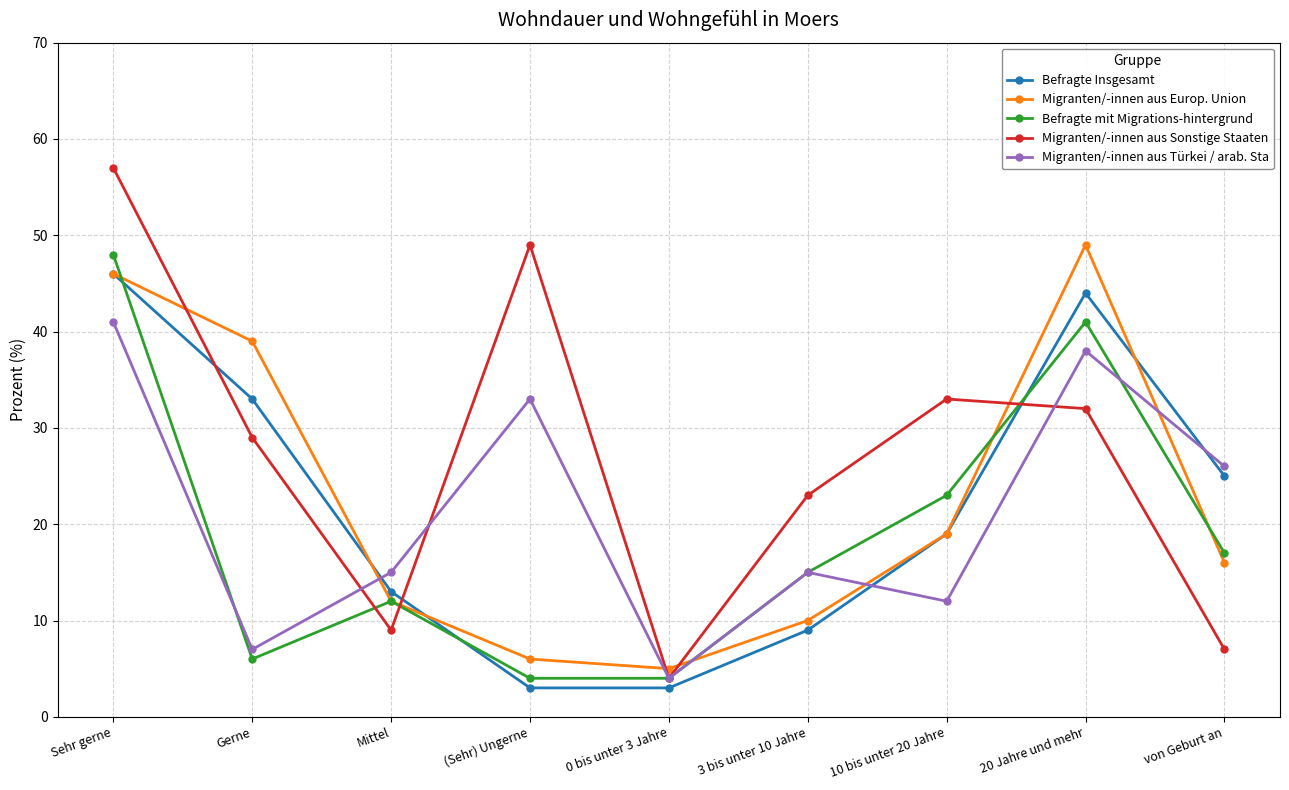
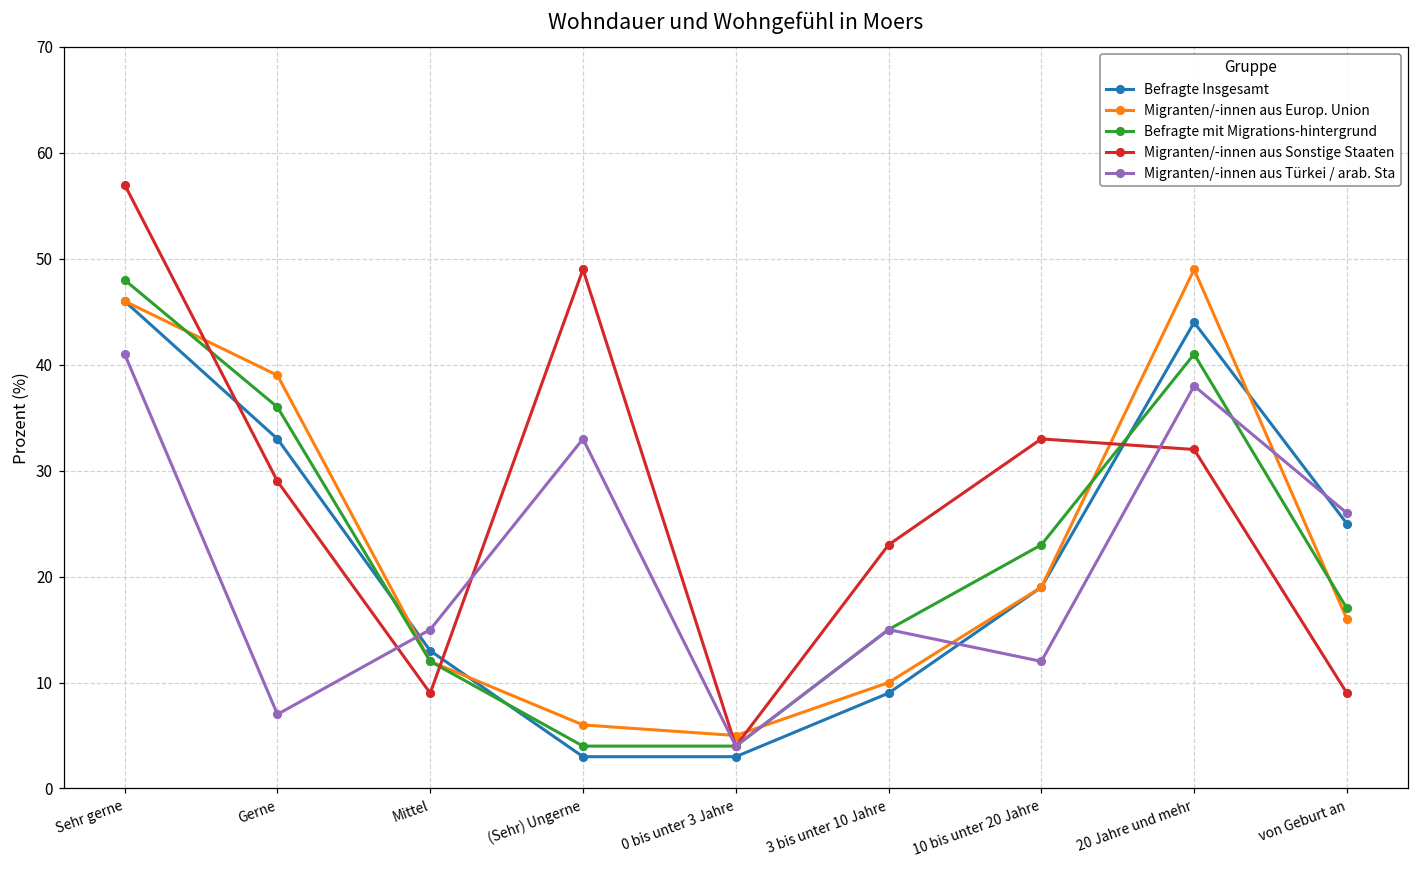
  {
    "Befragte Insgesamt": {
      "Gerne": 33,
      "Mittel": 13,
      "(Sehr) Ungerne": 3,
      "0 bis unter 3 Jahre": 3,
      "3 bis unter 10 Jahre": 9,
      "20 Jahre und mehr": 44,
      "von Geburt an": 25
    },
    "Migranten/-innen aus Europ. Union": {
      "Gerne": 39,
      "(Sehr) Ungerne": 6,
      "0 bis unter 3 Jahre": 5,
      "3 bis unter 10 Jahre": 10,
      "20 Jahre und mehr": 49,
      "von Geburt an": 16
    },
    "Befragte mit Migrations-hintergrund": {
      "Sehr gerne": 48,
-     "Gerne": 6,
+     "Gerne": 36,
      "(Sehr) Ungerne": 4,
      "10 bis unter 20 Jahre": 23,
      "20 Jahre und mehr": 41,
      "von Geburt an": 17
    },
    "Migranten/-innen aus Sonstige Staaten": {
      "Sehr gerne": 57,
      "Gerne": 29,
      "Mittel": 9,
      "(Sehr) Ungerne": 49,
      "3 bis unter 10 Jahre": 23,
      "10 bis unter 20 Jahre": 33,
      "20 Jahre und mehr": 32,
-     "von Geburt an": 7
+     "von Geburt an": 9
    },
    "Migranten/-innen aus Türkei / arab. Sta": {
      "Sehr gerne": 41,
      "Gerne": 7,
      "Mittel": 15,
      "(Sehr) Ungerne": 33,
      "10 bis unter 20 Jahre": 12,
      "20 Jahre und mehr": 38,
      "von Geburt an": 26
    }
  }
